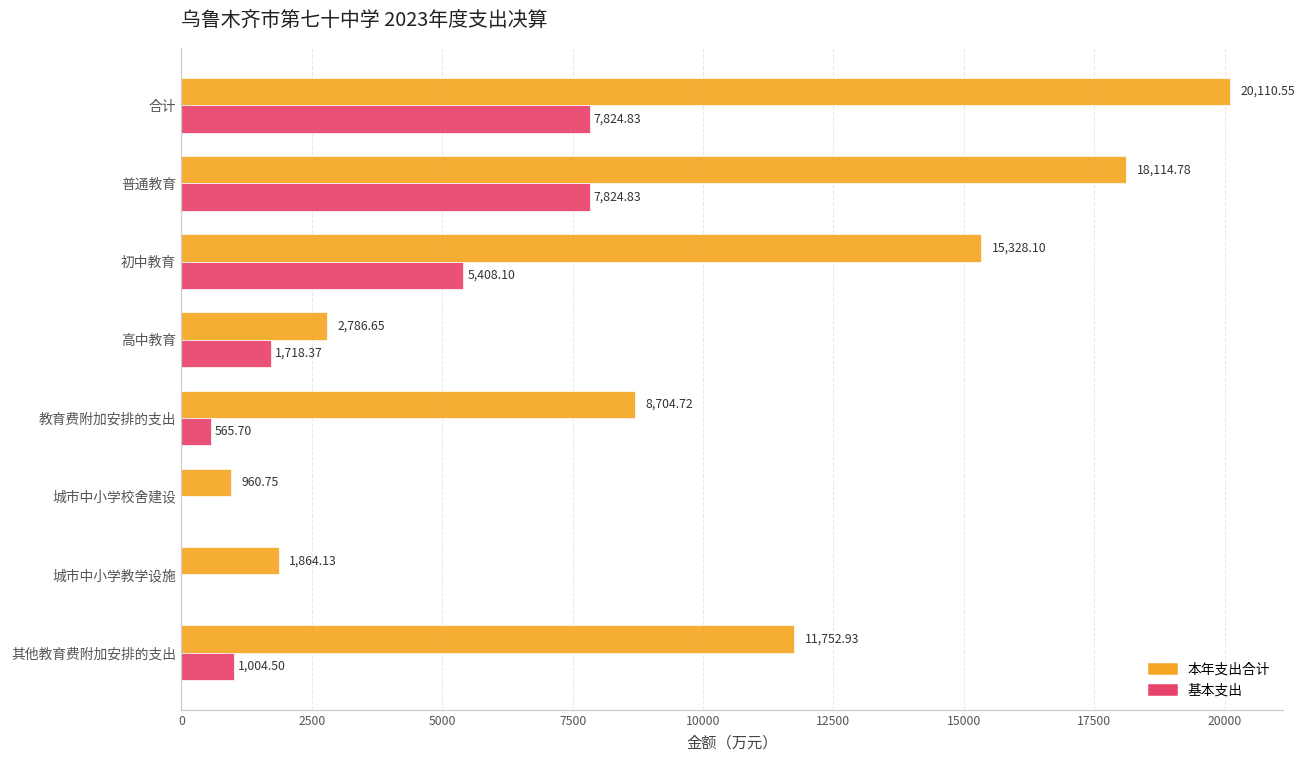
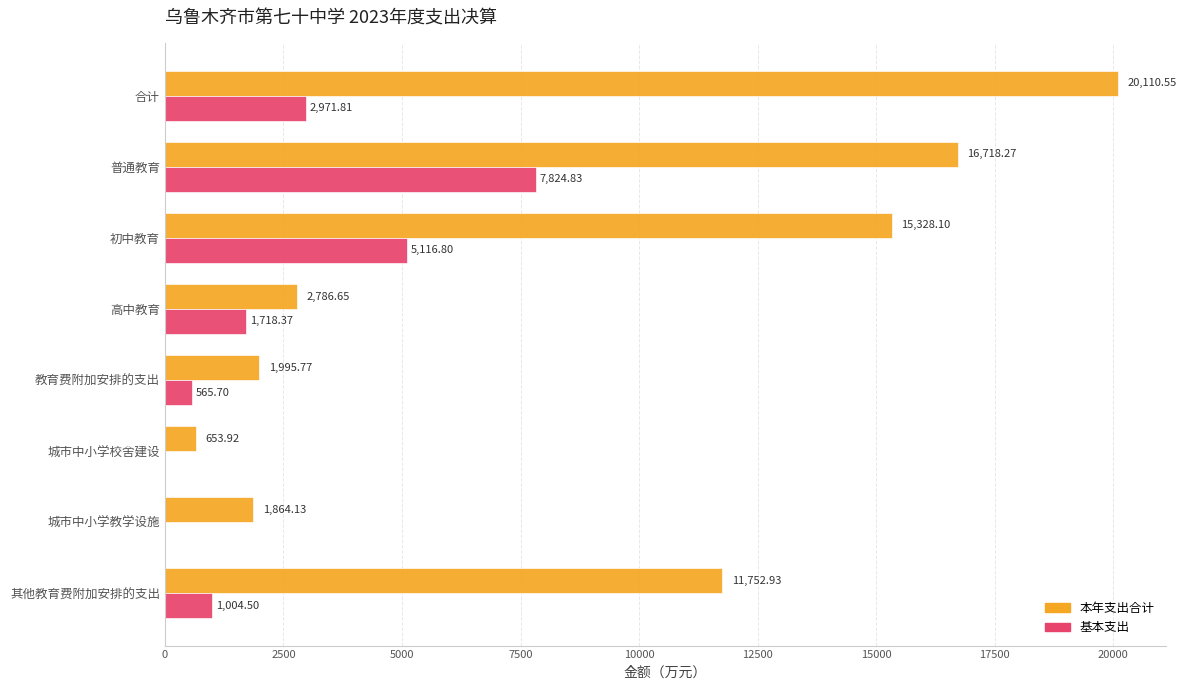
  {
    "本年支出合计": {
      "合计": "20,110.55",
-     "普通教育": "18,114.78",
+     "普通教育": "16,718.27",
      "初中教育": "15,328.10",
      "高中教育": "2,786.65",
-     "教育费附加安排的支出": "8,704.72",
-     "城市中小学校舍建设": "960.75",
+     "教育费附加安排的支出": "1,995.77",
+     "城市中小学校舍建设": "653.92",
      "城市中小学教学设施": "1,864.13",
      "其他教育费附加安排的支出": "11,752.93"
    },
    "基本支出": {
-     "合计": "7,824.83",
+     "合计": "2,971.81",
      "普通教育": "7,824.83",
-     "初中教育": "5,408.10",
+     "初中教育": "5,116.80",
      "高中教育": "1,718.37",
      "教育费附加安排的支出": "565.70",
      "其他教育费附加安排的支出": "1,004.50"
    }
  }
